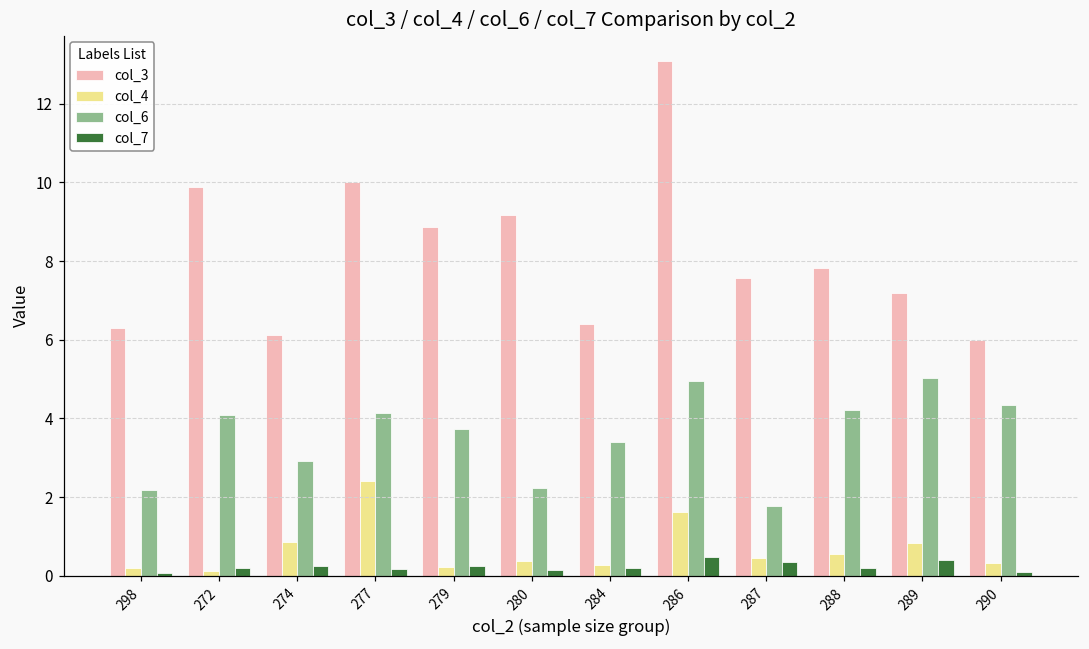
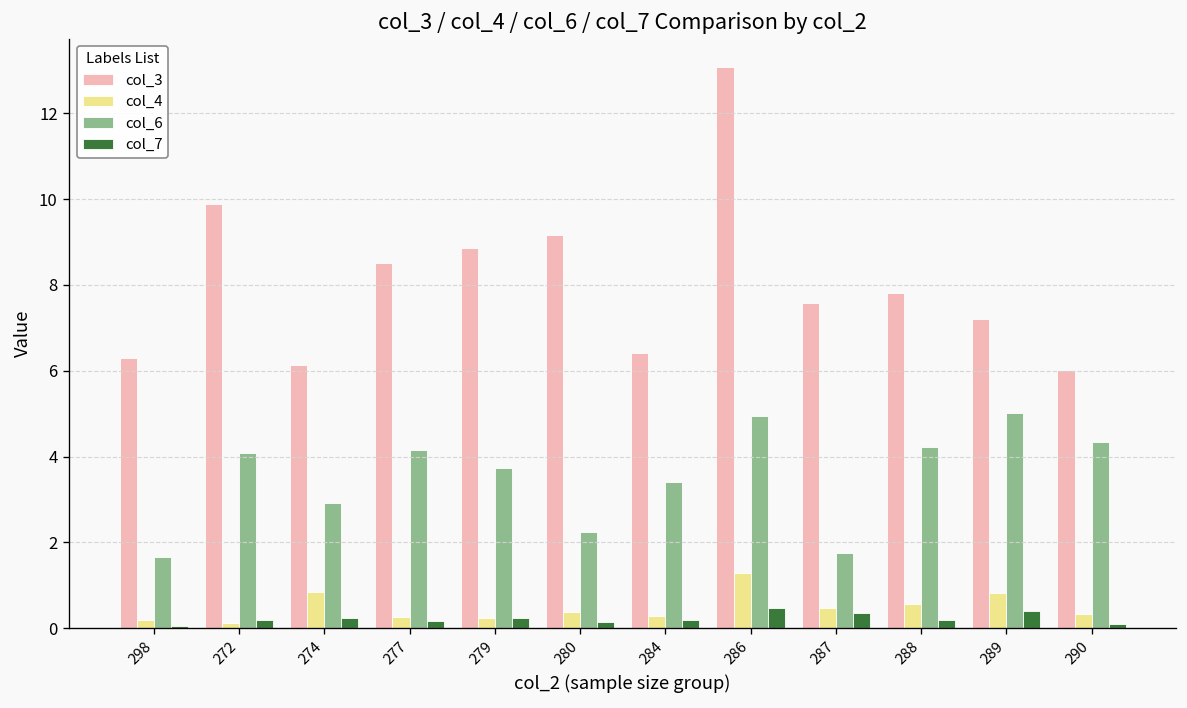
  {
    "col_3": {
      "298": 6.3,
      "272": 9.9,
      "274": 6.1,
-     "277": 10.0,
+     "277": 8.5,
      "279": 8.9,
      "280": 9.2,
      "284": 6.4,
      "286": 13.1,
      "287": 7.6,
      "288": 7.8,
      "289": 7.2,
      "290": 6.0
    },
    "col_4": {
      "298": 0.2,
      "272": 0.1,
      "274": 0.9,
-     "277": 2.4,
+     "277": 0.3,
      "279": 0.2,
      "280": 0.4,
      "284": 0.3,
-     "286": 1.6,
+     "286": 1.3,
      "287": 0.5,
      "288": 0.6,
      "289": 0.8,
      "290": 0.3
    },
    "col_6": {
-     "298": 2.2,
+     "298": 1.7,
      "272": 4.1,
      "274": 2.9,
      "277": 4.2,
      "279": 3.7,
      "280": 2.2,
      "284": 3.4,
      "286": 4.9,
      "287": 1.8,
      "288": 4.2,
      "289": 5.0,
      "290": 4.3
    },
    "col_7": {
      "272": 0.2,
      "274": 0.2,
      "277": 0.2,
      "279": 0.2,
      "280": 0.2,
      "284": 0.2,
      "286": 0.5,
      "287": 0.4,
      "288": 0.2,
      "289": 0.4,
      "290": 0.1
    }
  }
